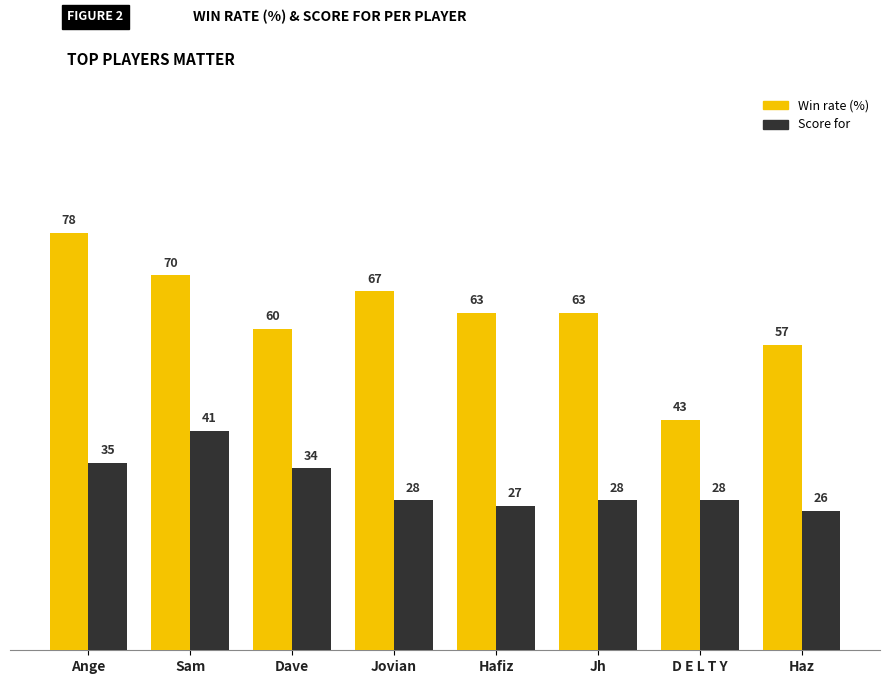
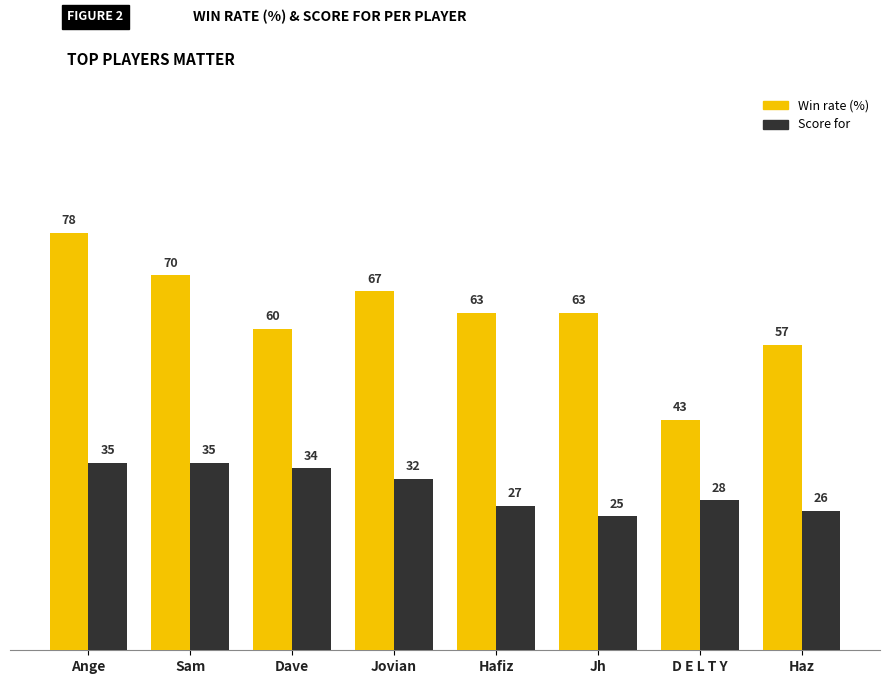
  {
    "Score for": {
      "Ange": 35,
-     "Sam": 41,
+     "Sam": 35,
      "Dave": 34,
-     "Jovian": 28,
+     "Jovian": 32,
      "Hafiz": 27,
-     "Jh": 28,
+     "Jh": 25,
      "D E L T Y": 28,
      "Haz": 26
    }
  }
